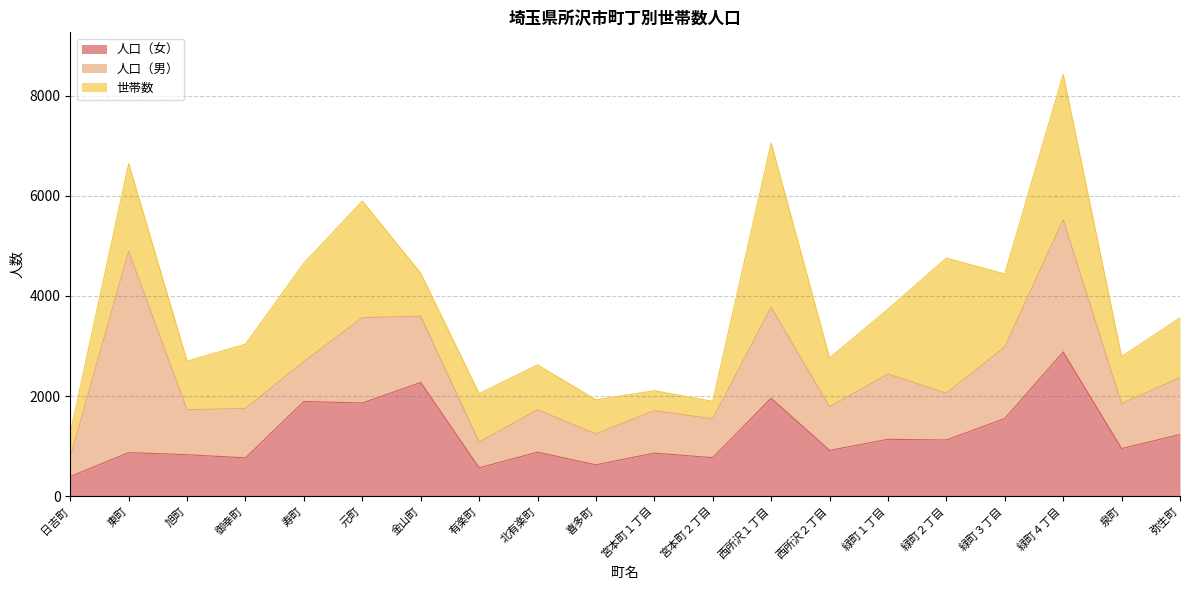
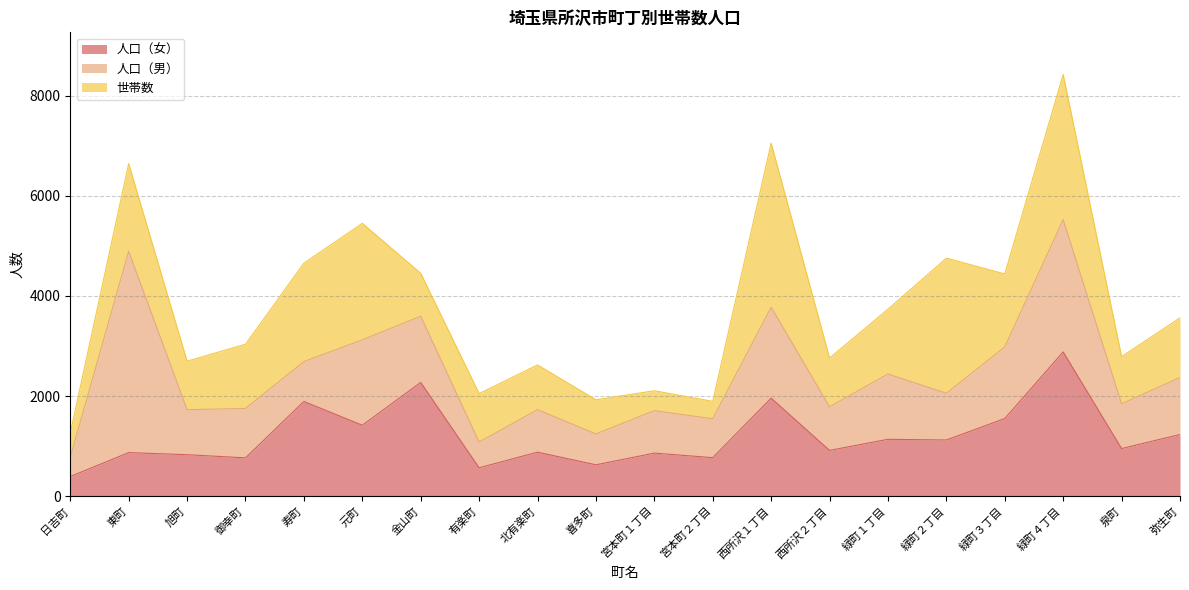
  {
    "人口（女）": {
      "日吉町": 400,
      "東町": 900,
      "旭町": 800,
      "御幸町": 800,
      "寿町": 1900,
-     "元町": 1900,
+     "元町": 1400,
      "金山町": 2300,
      "有楽町": 600,
      "北有楽町": 900,
      "喜多町": 600,
      "宮本町１丁目": 900,
      "宮本町２丁目": 800,
      "西所沢１丁目": 2000,
      "西所沢２丁目": 900,
      "緑町１丁目": 1100,
      "緑町２丁目": 1100,
      "緑町３丁目": 1500,
      "緑町４丁目": 2900,
      "泉町": 900,
      "弥生町": 1200
    },
    "人口（男）": {
      "日吉町": 400,
      "東町": 4000,
      "旭町": 900,
      "御幸町": 1000,
      "寿町": 800,
      "元町": 1700,
      "金山町": 1300,
      "有楽町": 500,
      "北有楽町": 800,
      "喜多町": 600,
      "宮本町１丁目": 800,
      "宮本町２丁目": 800,
      "西所沢１丁目": 1800,
      "西所沢２丁目": 900,
      "緑町１丁目": 1300,
      "緑町２丁目": 900,
      "緑町３丁目": 1400,
      "緑町４丁目": 2600,
      "泉町": 900,
      "弥生町": 1100
    },
    "世帯数": {
      "日吉町": 500,
      "東町": 1800,
      "旭町": 1000,
      "御幸町": 1300,
      "寿町": 2000,
      "元町": 2300,
      "金山町": 900,
      "有楽町": 1000,
      "北有楽町": 900,
      "喜多町": 700,
      "宮本町１丁目": 400,
      "宮本町２丁目": 300,
      "西所沢１丁目": 3300,
      "西所沢２丁目": 1000,
      "緑町１丁目": 1300,
      "緑町２丁目": 2700,
      "緑町３丁目": 1500,
      "緑町４丁目": 2900,
      "泉町": 900,
      "弥生町": 1200
    }
  }
